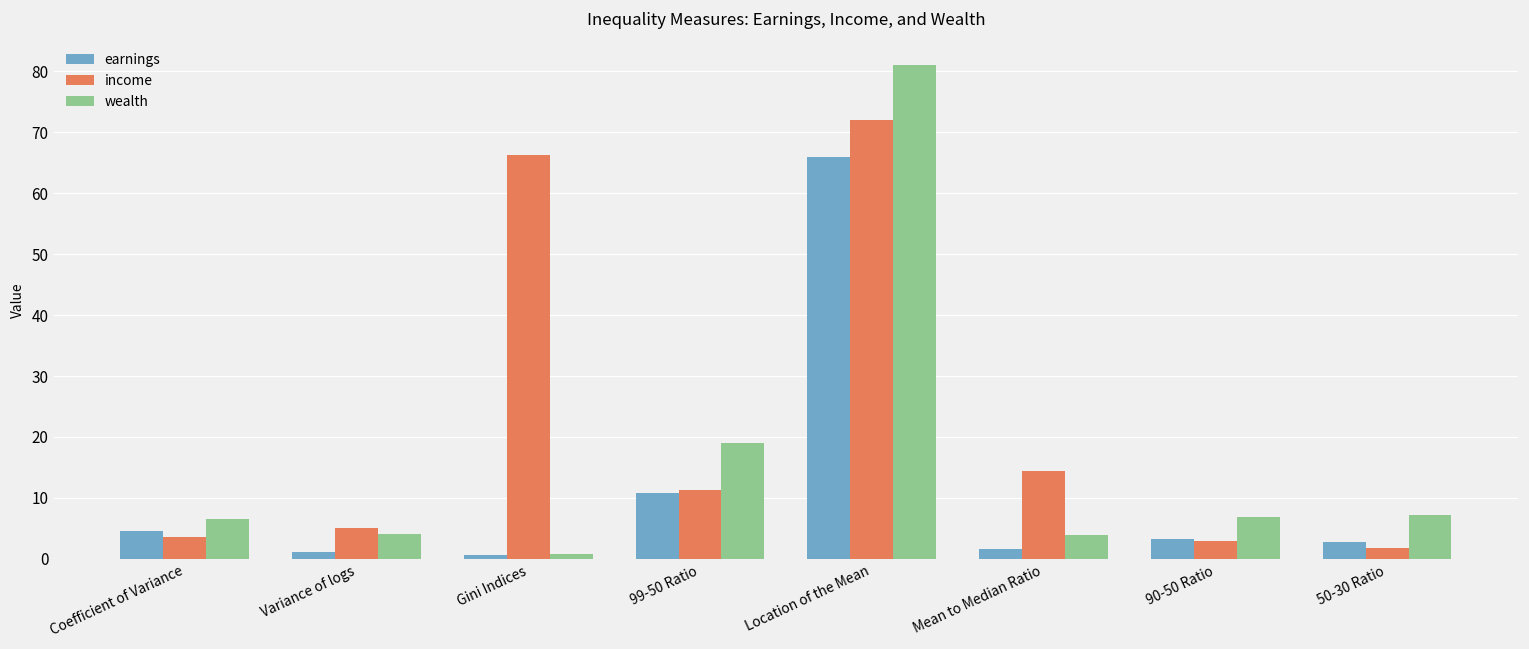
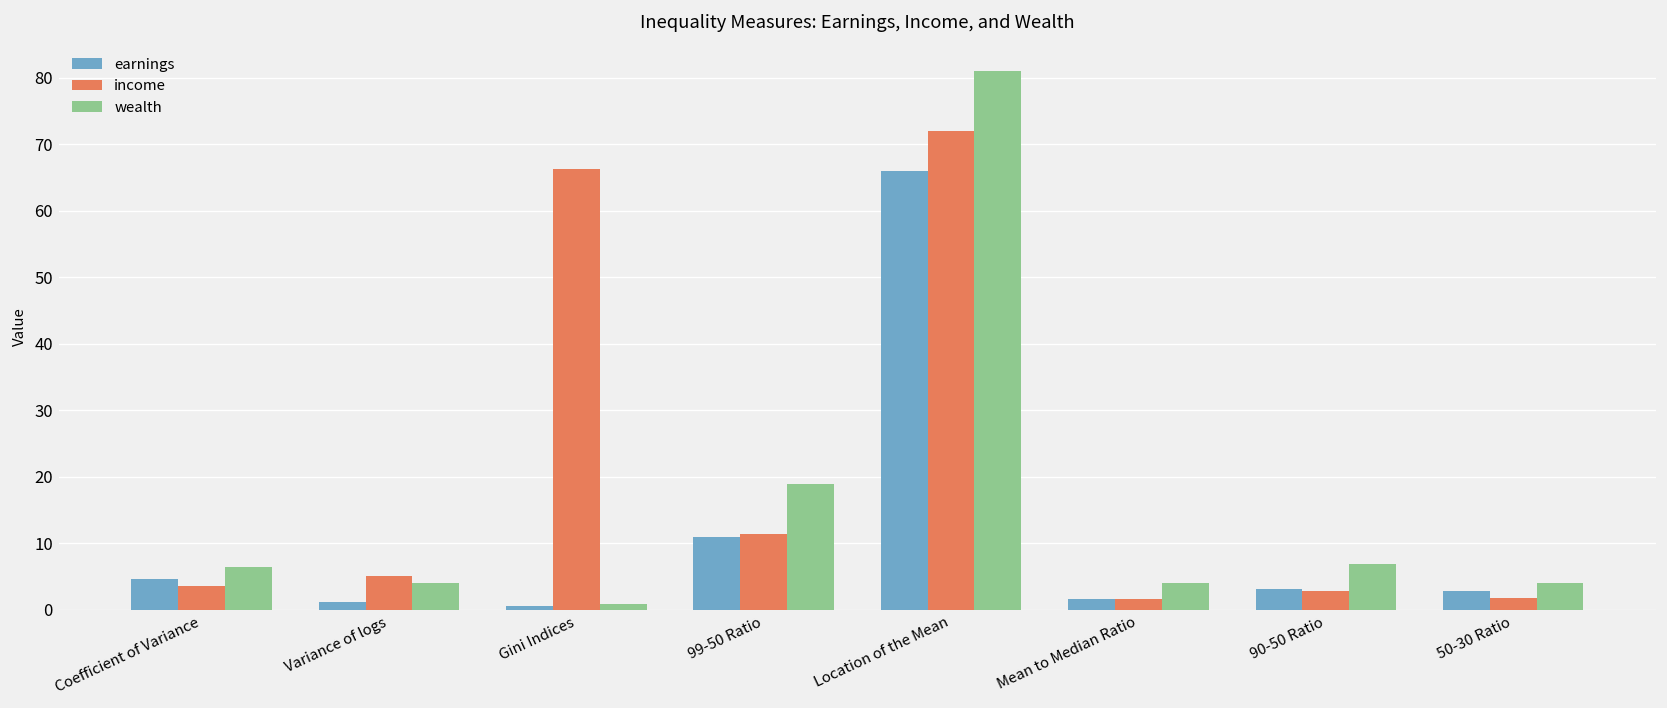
  {
    "earnings": {
      "Coefficient of Variance": 5,
      "Variance of logs": 1,
      "Gini Indices": 1,
      "99-50 Ratio": 11,
      "Location of the Mean": 66,
      "Mean to Median Ratio": 2,
      "90-50 Ratio": 3,
      "50-30 Ratio": 3
    },
    "income": {
      "Coefficient of Variance": 4,
      "Variance of logs": 5,
      "Gini Indices": 66,
      "99-50 Ratio": 11,
      "Location of the Mean": 72,
-     "Mean to Median Ratio": 14,
+     "Mean to Median Ratio": 2,
      "90-50 Ratio": 3,
      "50-30 Ratio": 2
    },
    "wealth": {
      "Coefficient of Variance": 6,
      "Variance of logs": 4,
      "Gini Indices": 1,
      "99-50 Ratio": 19,
      "Location of the Mean": 81,
      "Mean to Median Ratio": 4,
      "90-50 Ratio": 7,
-     "50-30 Ratio": 7
+     "50-30 Ratio": 4
    }
  }
